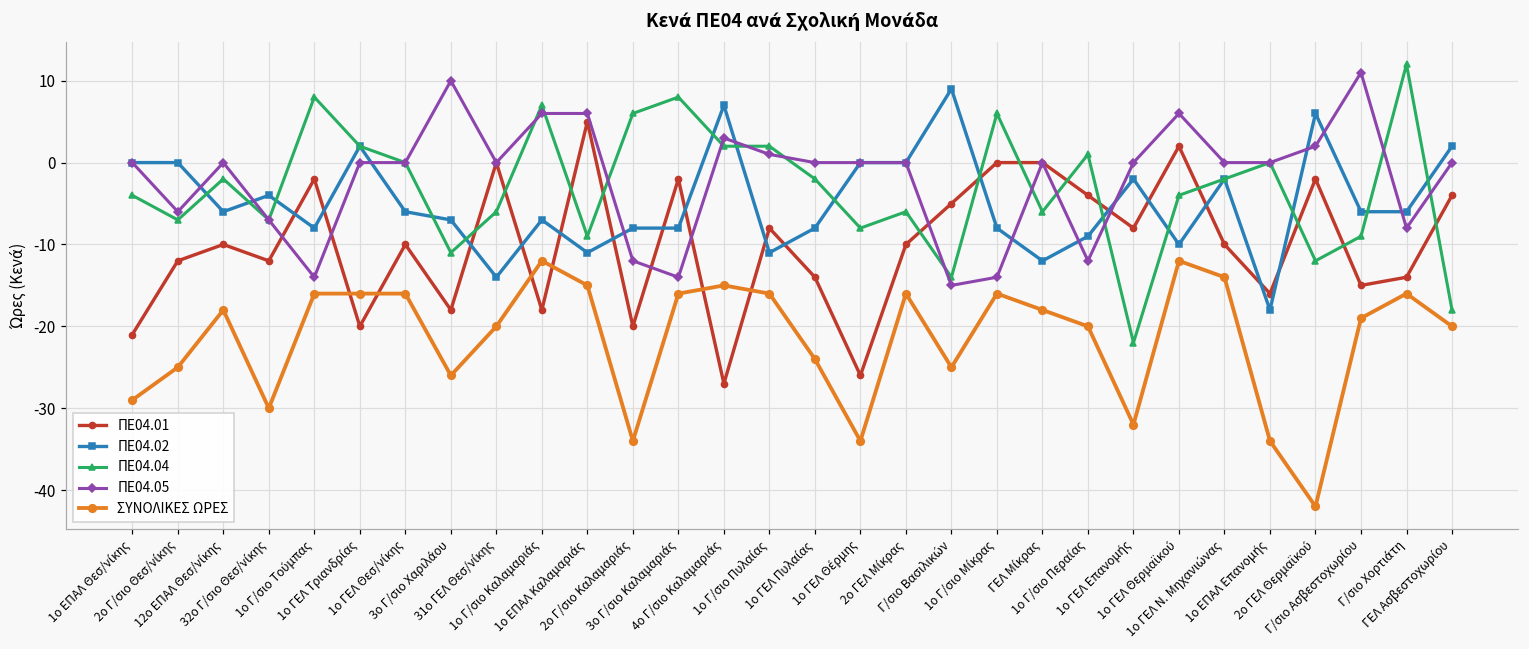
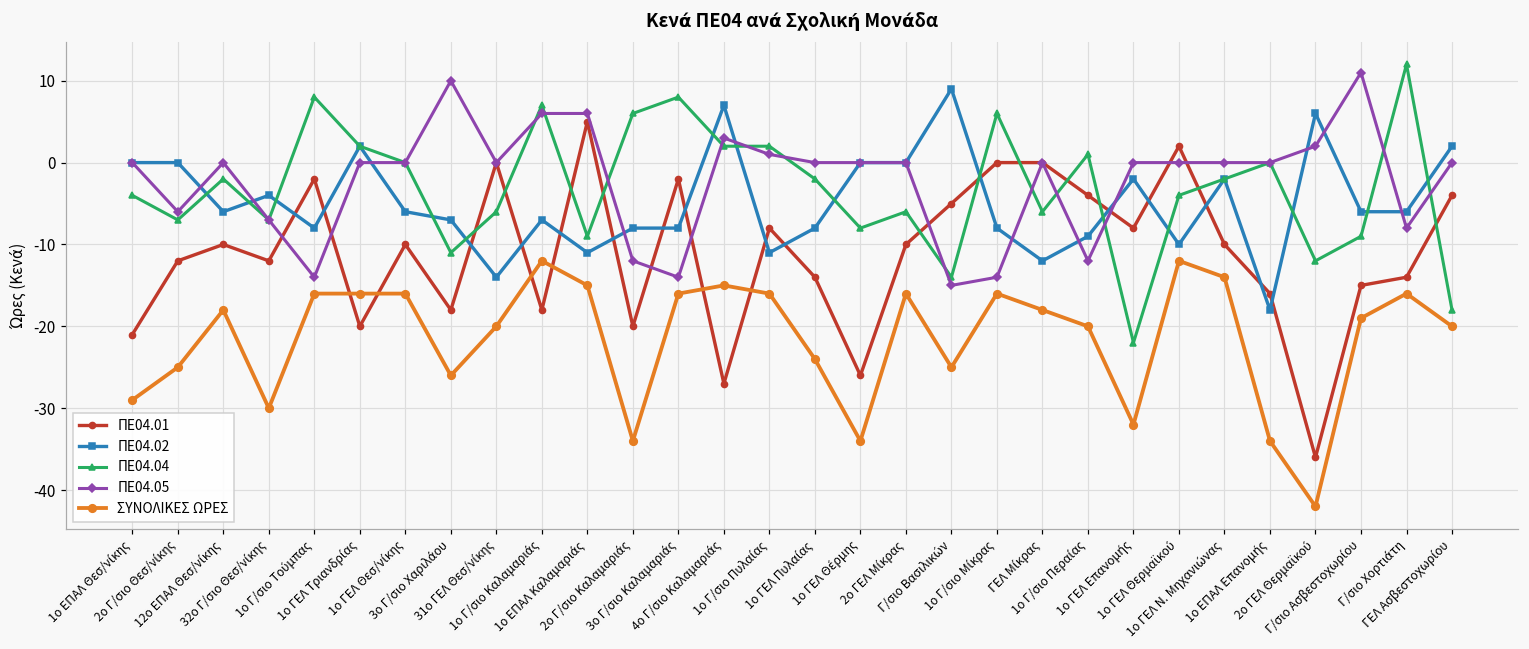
  {
    "ΠΕ04.01": {
      "1ο ΕΠΑΛ Θεσ/νίκης": -21,
      "2ο Γ/σιο Θεσ/νίκης": -12,
      "12ο ΕΠΑΛ Θεσ/νίκης": -10,
      "32ο Γ/σιο Θεσ/νίκης": -12,
      "1ο Γ/σιο Τούμπας": -2,
      "1ο ΓΕΛ Τριανδρίας": -20,
      "1ο ΓΕΛ Θεσ/νίκης": -10,
      "3ο Γ/σιο Χαριλάου": -18,
      "1ο Γ/σιο Καλαμαριάς": -18,
      "1ο ΕΠΑΛ Καλαμαριάς": 5,
      "2ο Γ/σιο Καλαμαριάς": -20,
      "3ο Γ/σιο Καλαμαριάς": -2,
      "4ο Γ/σιο Καλαμαριάς": -27,
      "1ο Γ/σιο Πυλαίας": -8,
      "1ο ΓΕΛ Πυλαίας": -14,
      "1ο ΓΕΛ Θέρμης": -26,
      "2ο ΓΕΛ Μίκρας": -10,
      "Γ/σιο Βασιλικών": -5,
      "1ο Γ/σιο Μίκρας": 0,
      "1ο Γ/σιο Περαίας": -4,
      "1ο ΓΕΛ Επανομής": -8,
      "1ο ΓΕΛ Θερμαϊκού": 2,
      "1ο ΓΕΛ Ν. Μηχανιώνας": -10,
      "1ο ΕΠΑΛ Επανομής": -16,
-     "2ο ΓΕΛ Θερμαϊκού": -2,
+     "2ο ΓΕΛ Θερμαϊκού": -36,
      "Γ/σιο Ασβεστοχωρίου": -15,
      "Γ/σιο Χορτιάτη": -14,
      "ΓΕΛ Ασβεστοχωρίου": -4
    },
    "ΠΕ04.02": {
      "2ο Γ/σιο Θεσ/νίκης": 0,
      "12ο ΕΠΑΛ Θεσ/νίκης": -6,
      "32ο Γ/σιο Θεσ/νίκης": -4,
      "1ο Γ/σιο Τούμπας": -8,
      "1ο ΓΕΛ Θεσ/νίκης": -6,
      "3ο Γ/σιο Χαριλάου": -7,
      "31ο ΓΕΛ Θεσ/νίκης": -14,
      "1ο Γ/σιο Καλαμαριάς": -7,
      "1ο ΕΠΑΛ Καλαμαριάς": -11,
      "2ο Γ/σιο Καλαμαριάς": -8,
      "3ο Γ/σιο Καλαμαριάς": -8,
      "4ο Γ/σιο Καλαμαριάς": 7,
      "1ο Γ/σιο Πυλαίας": -11,
      "1ο ΓΕΛ Πυλαίας": -8,
      "Γ/σιο Βασιλικών": 9,
      "1ο Γ/σιο Μίκρας": -8,
      "ΓΕΛ Μίκρας": -12,
      "1ο Γ/σιο Περαίας": -9,
      "1ο ΓΕΛ Επανομής": -2,
      "1ο ΓΕΛ Θερμαϊκού": -10,
      "1ο ΕΠΑΛ Επανομής": -18,
      "2ο ΓΕΛ Θερμαϊκού": 6,
      "Γ/σιο Ασβεστοχωρίου": -6,
      "Γ/σιο Χορτιάτη": -6,
      "ΓΕΛ Ασβεστοχωρίου": 2
    },
    "ΠΕ04.04": {
      "1ο ΕΠΑΛ Θεσ/νίκης": -4,
      "2ο Γ/σιο Θεσ/νίκης": -7,
      "12ο ΕΠΑΛ Θεσ/νίκης": -2,
      "1ο Γ/σιο Τούμπας": 8,
      "3ο Γ/σιο Χαριλάου": -11,
      "31ο ΓΕΛ Θεσ/νίκης": -6,
      "1ο Γ/σιο Καλαμαριάς": 7,
      "1ο ΕΠΑΛ Καλαμαριάς": -9,
      "2ο Γ/σιο Καλαμαριάς": 6,
      "3ο Γ/σιο Καλαμαριάς": 8,
      "4ο Γ/σιο Καλαμαριάς": 2,
      "1ο Γ/σιο Πυλαίας": 2,
      "1ο ΓΕΛ Πυλαίας": -2,
      "1ο ΓΕΛ Θέρμης": -8,
      "2ο ΓΕΛ Μίκρας": -6,
      "Γ/σιο Βασιλικών": -14,
      "1ο Γ/σιο Μίκρας": 6,
      "ΓΕΛ Μίκρας": -6,
      "1ο Γ/σιο Περαίας": 1,
      "1ο ΓΕΛ Επανομής": -22,
      "1ο ΓΕΛ Θερμαϊκού": -4,
      "2ο ΓΕΛ Θερμαϊκού": -12,
      "Γ/σιο Ασβεστοχωρίου": -9,
      "Γ/σιο Χορτιάτη": 12,
      "ΓΕΛ Ασβεστοχωρίου": -18
    },
    "ΠΕ04.05": {
      "2ο Γ/σιο Θεσ/νίκης": -6,
      "12ο ΕΠΑΛ Θεσ/νίκης": 0,
      "1ο Γ/σιο Τούμπας": -14,
      "1ο ΓΕΛ Τριανδρίας": 0,
      "3ο Γ/σιο Χαριλάου": 10,
      "1ο Γ/σιο Καλαμαριάς": 6,
      "1ο ΕΠΑΛ Καλαμαριάς": 6,
      "2ο Γ/σιο Καλαμαριάς": -12,
      "3ο Γ/σιο Καλαμαριάς": -14,
      "4ο Γ/σιο Καλαμαριάς": 3,
      "1ο Γ/σιο Πυλαίας": 1,
      "1ο ΓΕΛ Πυλαίας": 0,
      "Γ/σιο Βασιλικών": -15,
      "1ο Γ/σιο Μίκρας": -14,
      "1ο Γ/σιο Περαίας": -12,
      "1ο ΓΕΛ Επανομής": 0,
-     "1ο ΓΕΛ Θερμαϊκού": 6,
+     "1ο ΓΕΛ Θερμαϊκού": 0,
      "1ο ΓΕΛ Ν. Μηχανιώνας": 0,
      "2ο ΓΕΛ Θερμαϊκού": 2,
      "Γ/σιο Ασβεστοχωρίου": 11,
      "Γ/σιο Χορτιάτη": -8,
      "ΓΕΛ Ασβεστοχωρίου": 0
    },
    "ΣΥΝΟΛΙΚΕΣ ΩΡΕΣ": {
      "1ο ΕΠΑΛ Θεσ/νίκης": -29,
      "2ο Γ/σιο Θεσ/νίκης": -25,
      "12ο ΕΠΑΛ Θεσ/νίκης": -18,
      "32ο Γ/σιο Θεσ/νίκης": -30,
      "1ο Γ/σιο Τούμπας": -16,
      "1ο ΓΕΛ Τριανδρίας": -16,
      "1ο ΓΕΛ Θεσ/νίκης": -16,
      "3ο Γ/σιο Χαριλάου": -26,
      "31ο ΓΕΛ Θεσ/νίκης": -20,
      "1ο Γ/σιο Καλαμαριάς": -12,
      "1ο ΕΠΑΛ Καλαμαριάς": -15,
      "2ο Γ/σιο Καλαμαριάς": -34,
      "3ο Γ/σιο Καλαμαριάς": -16,
      "4ο Γ/σιο Καλαμαριάς": -15,
      "1ο Γ/σιο Πυλαίας": -16,
      "1ο ΓΕΛ Πυλαίας": -24,
      "1ο ΓΕΛ Θέρμης": -34,
      "2ο ΓΕΛ Μίκρας": -16,
      "Γ/σιο Βασιλικών": -25,
      "1ο Γ/σιο Μίκρας": -16,
      "ΓΕΛ Μίκρας": -18,
      "1ο Γ/σιο Περαίας": -20,
      "1ο ΓΕΛ Επανομής": -32,
      "1ο ΓΕΛ Θερμαϊκού": -12,
      "1ο ΓΕΛ Ν. Μηχανιώνας": -14,
      "1ο ΕΠΑΛ Επανομής": -34,
      "2ο ΓΕΛ Θερμαϊκού": -42,
      "Γ/σιο Ασβεστοχωρίου": -19,
      "Γ/σιο Χορτιάτη": -16,
      "ΓΕΛ Ασβεστοχωρίου": -20
    }
  }
